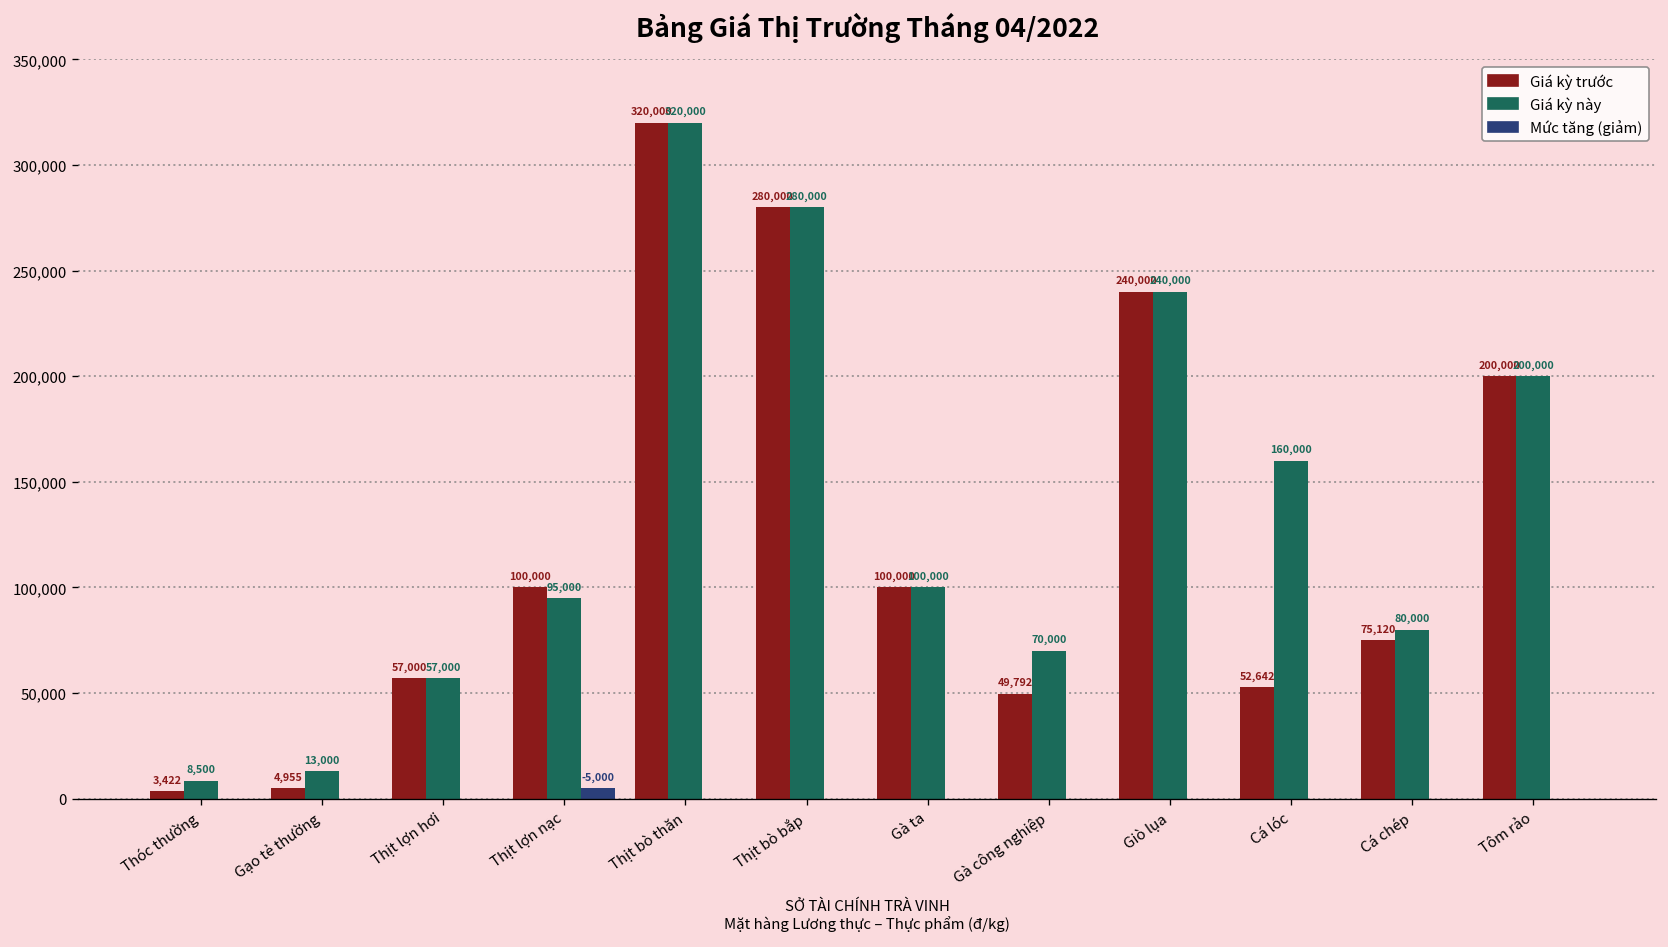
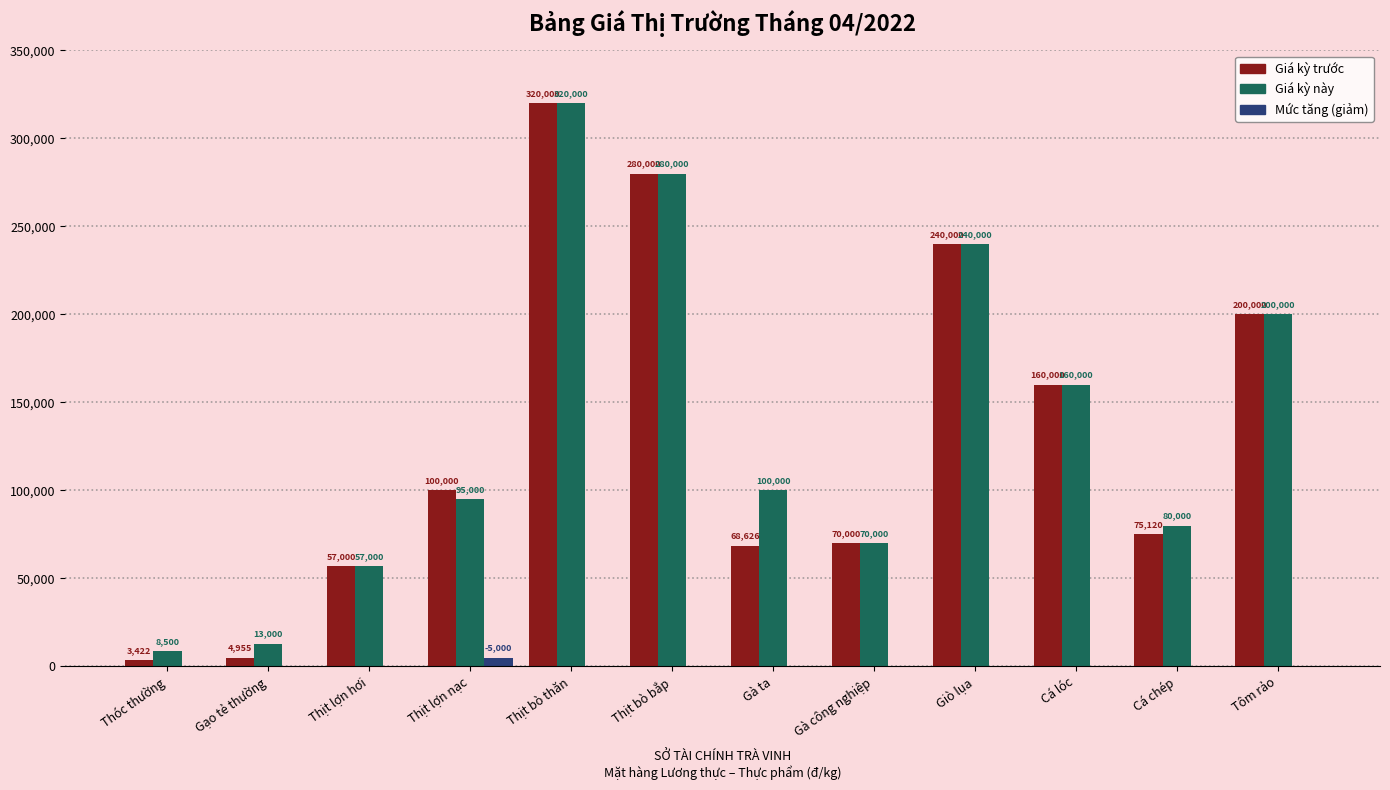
  {
    "Giá kỳ trước": {
      "Thóc thường": "3,422",
      "Gạo tẻ thường": "4,955",
      "Thịt lợn hơi": "57,000",
      "Thịt lợn nạc": "100,000",
-     "Gà ta": "100,000",
-     "Gà công nghiệp": "49,792",
-     "Cá lóc": "52,642",
+     "Gà ta": "68,626",
+     "Gà công nghiệp": "70,000",
+     "Cá lóc": "160,000",
      "Cá chép": "75,120"
    }
  }
